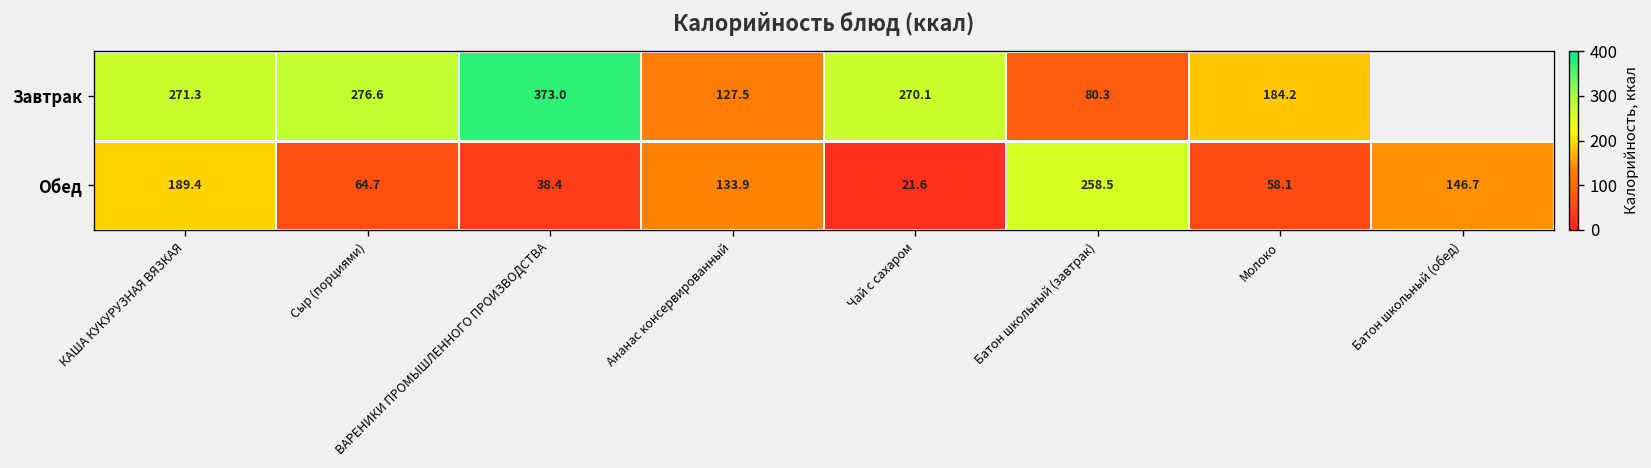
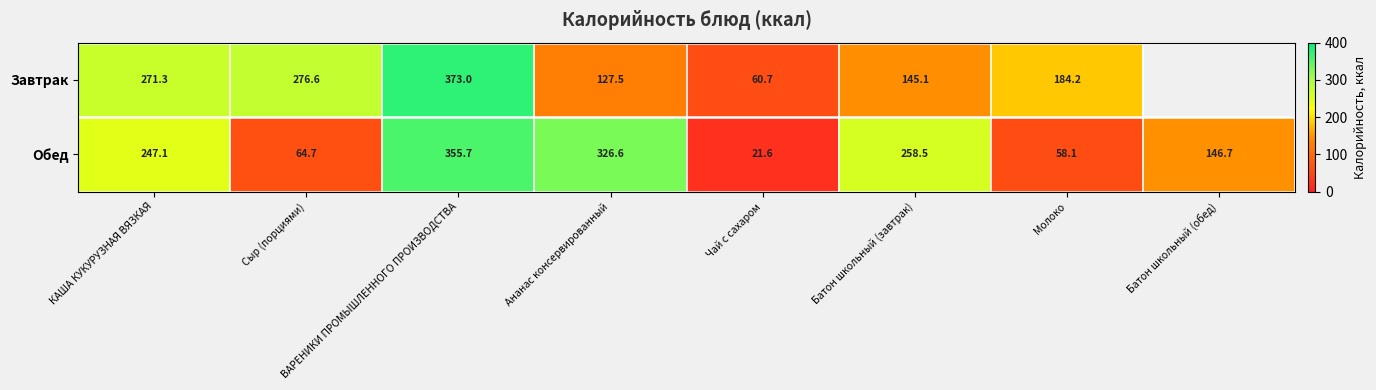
  {
    "Завтрак": {
      "КАША КУКУРУЗНАЯ ВЯЗКАЯ": 271.3,
      "Сыр (порциями)": 276.6,
      "ВАРЕНИКИ ПРОМЫШЛЕННОГО ПРОИЗВОДСТВА": 373.0,
      "Ананас консервированный": 127.5,
-     "Чай с сахаром": 270.1,
-     "Батон школьный (завтрак)": 80.3,
+     "Чай с сахаром": 60.7,
+     "Батон школьный (завтрак)": 145.1,
      "Молоко": 184.2
    },
    "Обед": {
-     "КАША КУКУРУЗНАЯ ВЯЗКАЯ": 189.4,
+     "КАША КУКУРУЗНАЯ ВЯЗКАЯ": 247.1,
      "Сыр (порциями)": 64.7,
-     "ВАРЕНИКИ ПРОМЫШЛЕННОГО ПРОИЗВОДСТВА": 38.4,
-     "Ананас консервированный": 133.9,
+     "ВАРЕНИКИ ПРОМЫШЛЕННОГО ПРОИЗВОДСТВА": 355.7,
+     "Ананас консервированный": 326.6,
      "Чай с сахаром": 21.6,
      "Батон школьный (завтрак)": 258.5,
      "Молоко": 58.1,
      "Батон школьный (обед)": 146.7
    }
  }
